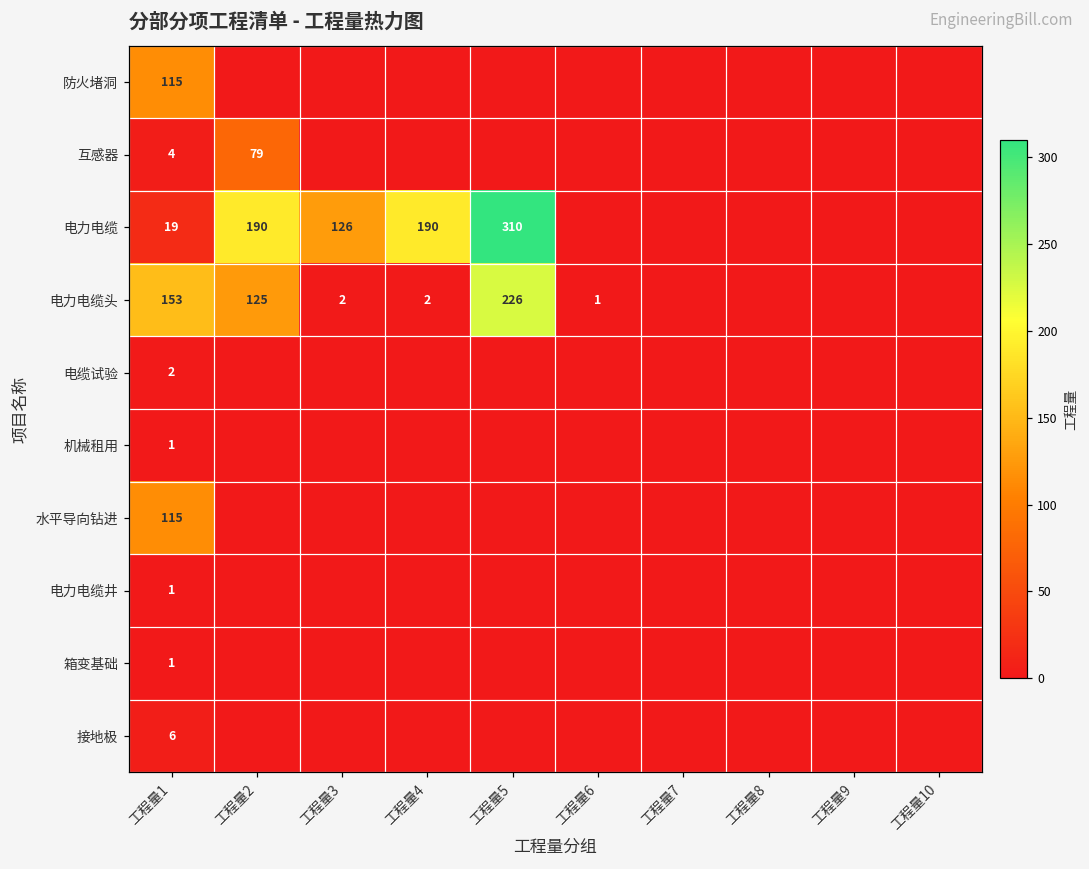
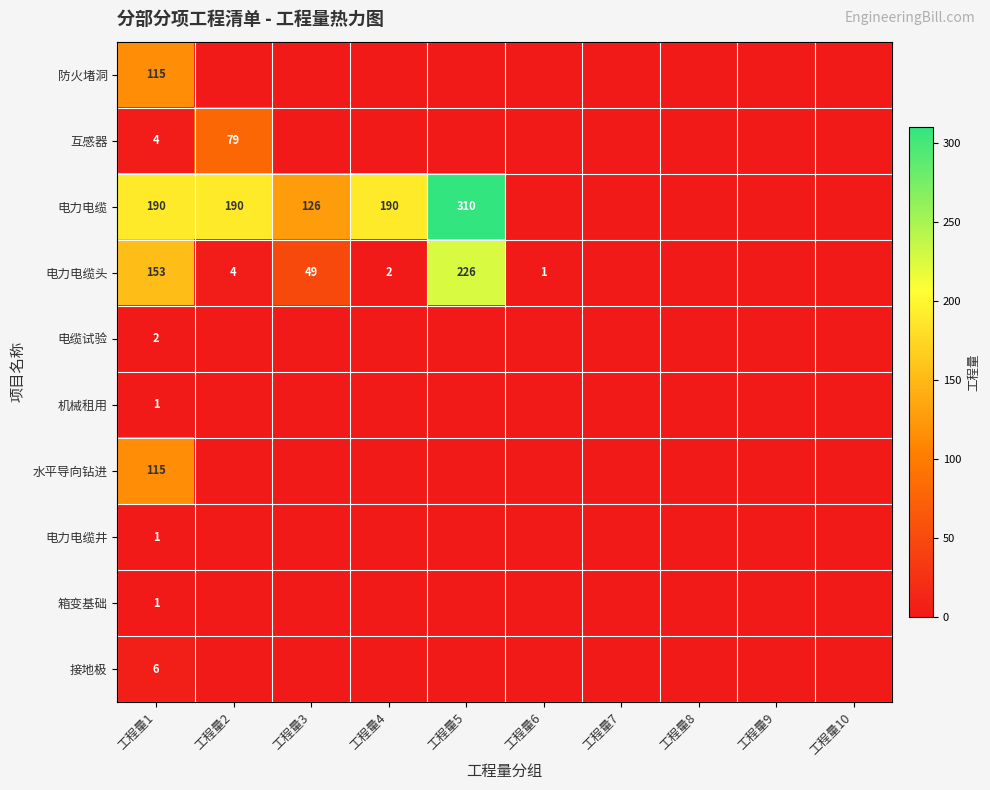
  {
    "防火堵洞": {
      "工程量1": 115
    },
    "互感器": {
      "工程量1": 4,
      "工程量2": 79
    },
    "电力电缆": {
-     "工程量1": 19,
+     "工程量1": 190,
      "工程量2": 190,
      "工程量3": 126,
      "工程量4": 190,
      "工程量5": 310
    },
    "电力电缆头": {
      "工程量1": 153,
-     "工程量2": 125,
-     "工程量3": 2,
+     "工程量2": 4,
+     "工程量3": 49,
      "工程量4": 2,
      "工程量5": 226,
      "工程量6": 1
    },
    "电缆试验": {
      "工程量1": 2
    },
    "机械租用": {
      "工程量1": 1
    },
    "水平导向钻进": {
      "工程量1": 115
    },
    "电力电缆井": {
      "工程量1": 1
    },
    "箱变基础": {
      "工程量1": 1
    },
    "接地极": {
      "工程量1": 6
    }
  }
